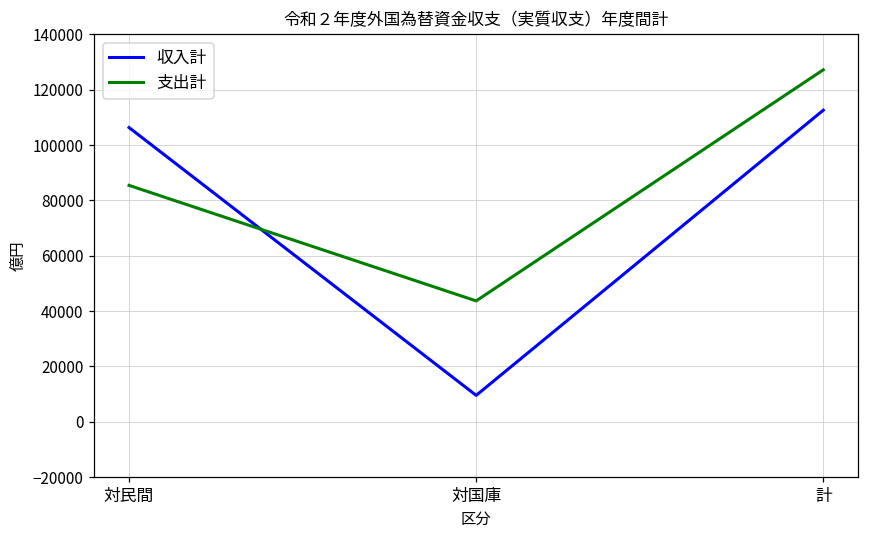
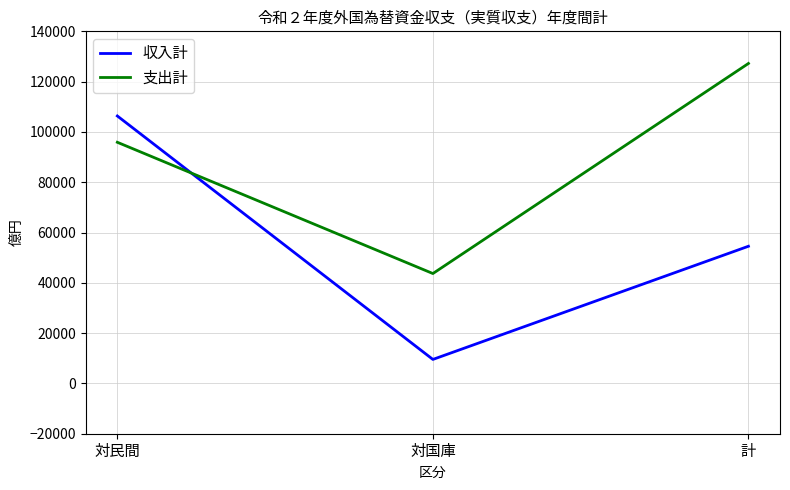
  {
    "収入計": {
      "対民間": 106000,
      "対国庫": 10000,
-     "計": 113000
+     "計": 55000
    },
    "支出計": {
-     "対民間": 85000,
+     "対民間": 96000,
      "対国庫": 44000,
      "計": 127000
    }
  }
